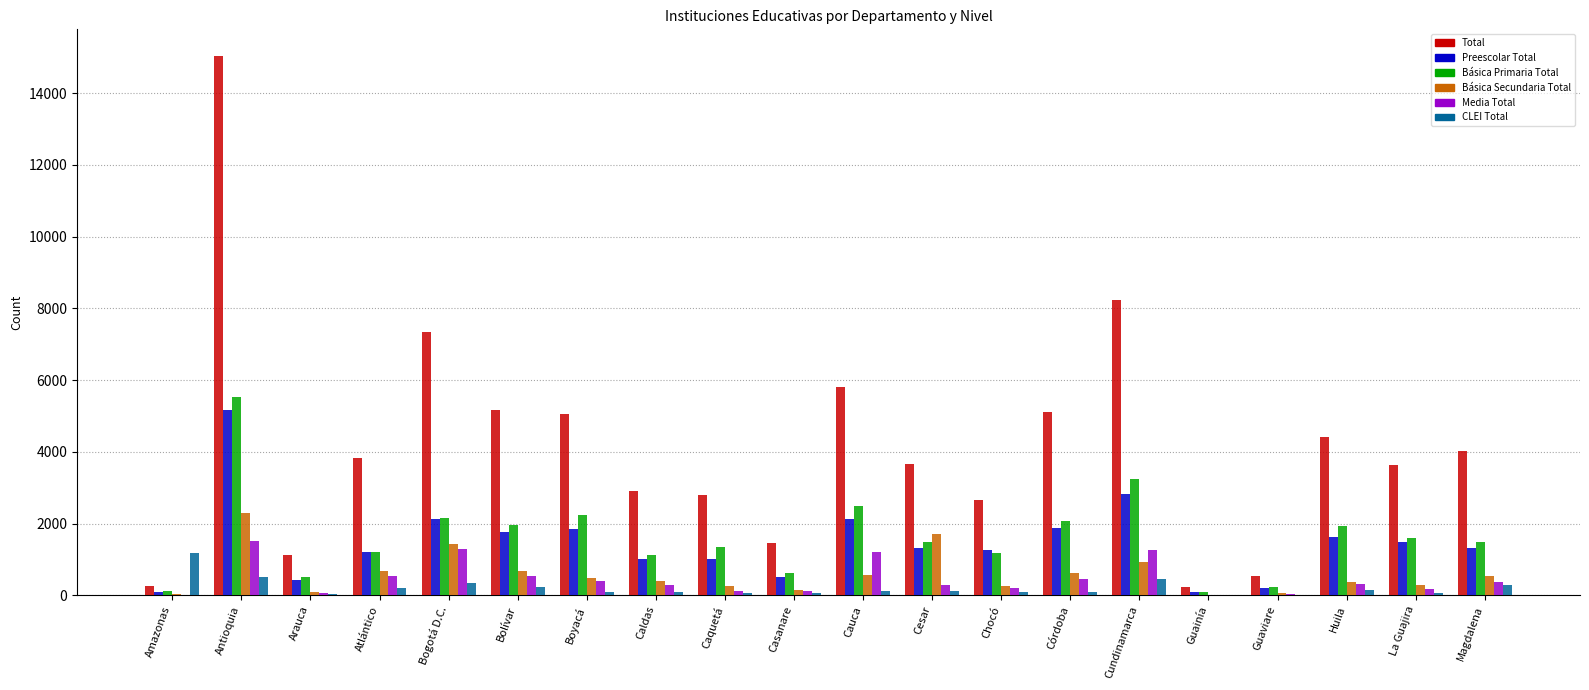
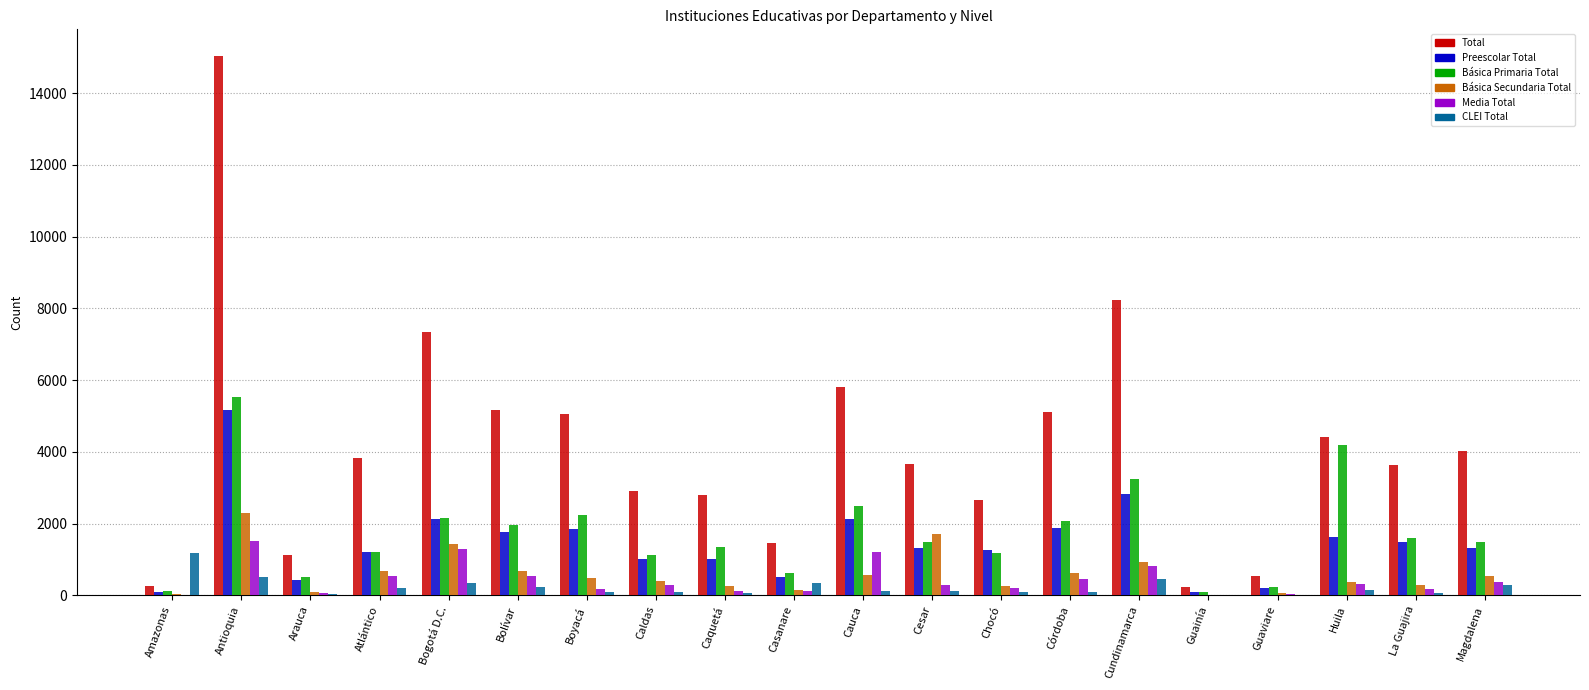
  {
    "Total": {
      "Amazonas": 300,
      "Antioquia": 15000,
      "Arauca": 1100,
      "Atlántico": 3800,
      "Bogotá D.C.": 7300,
      "Bolívar": 5200,
      "Boyacá": 5100,
      "Caldas": 2900,
      "Caquetá": 2800,
      "Casanare": 1500,
      "Cauca": 5800,
      "Cesar": 3700,
      "Chocó": 2600,
      "Córdoba": 5100,
      "Cundinamarca": 8200,
      "Guainía": 200,
      "Guaviare": 500,
      "Huila": 4400,
      "La Guajira": 3600,
      "Magdalena": 4000
    },
    "Preescolar Total": {
      "Amazonas": 100,
      "Antioquia": 5200,
      "Arauca": 400,
      "Atlántico": 1200,
      "Bogotá D.C.": 2100,
      "Bolívar": 1800,
      "Boyacá": 1800,
      "Caldas": 1000,
      "Caquetá": 1000,
      "Casanare": 500,
      "Cauca": 2100,
      "Cesar": 1300,
      "Chocó": 1300,
      "Córdoba": 1900,
      "Cundinamarca": 2800,
      "Guainía": 100,
      "Guaviare": 200,
      "Huila": 1600,
      "La Guajira": 1500,
      "Magdalena": 1300
    },
    "Básica Primaria Total": {
      "Amazonas": 100,
      "Antioquia": 5500,
      "Arauca": 500,
      "Atlántico": 1200,
      "Bogotá D.C.": 2100,
      "Bolívar": 2000,
      "Boyacá": 2200,
      "Caldas": 1100,
      "Caquetá": 1400,
      "Casanare": 600,
      "Cauca": 2500,
      "Cesar": 1500,
      "Chocó": 1200,
      "Córdoba": 2100,
      "Cundinamarca": 3200,
      "Guainía": 100,
      "Guaviare": 200,
-     "Huila": 1900,
+     "Huila": 4200,
      "La Guajira": 1600,
      "Magdalena": 1500
    },
    "Básica Secundaria Total": {
      "Antioquia": 2300,
      "Arauca": 100,
      "Atlántico": 700,
      "Bogotá D.C.": 1400,
      "Bolívar": 700,
      "Boyacá": 500,
      "Caldas": 400,
      "Caquetá": 300,
      "Casanare": 100,
      "Cauca": 600,
      "Cesar": 1700,
      "Chocó": 300,
      "Córdoba": 600,
      "Cundinamarca": 900,
      "Huila": 400,
      "La Guajira": 300,
      "Magdalena": 500
    },
    "Media Total": {
      "Antioquia": 1500,
      "Atlántico": 500,
      "Bogotá D.C.": 1300,
      "Bolívar": 500,
-     "Boyacá": 400,
+     "Boyacá": 200,
      "Caldas": 300,
      "Caquetá": 100,
      "Casanare": 100,
      "Cauca": 1200,
      "Cesar": 300,
      "Chocó": 200,
      "Córdoba": 500,
-     "Cundinamarca": 1300,
+     "Cundinamarca": 800,
      "Huila": 300,
      "La Guajira": 200,
      "Magdalena": 400
    },
    "CLEI Total": {
      "Amazonas": 1200,
      "Antioquia": 500,
      "Atlántico": 200,
      "Bogotá D.C.": 400,
      "Bolívar": 200,
      "Boyacá": 100,
      "Caldas": 100,
-     "Casanare": 100,
+     "Casanare": 300,
      "Cauca": 100,
      "Cesar": 100,
      "Chocó": 100,
      "Córdoba": 100,
      "Cundinamarca": 400,
      "Huila": 200,
      "Magdalena": 300
    }
  }
